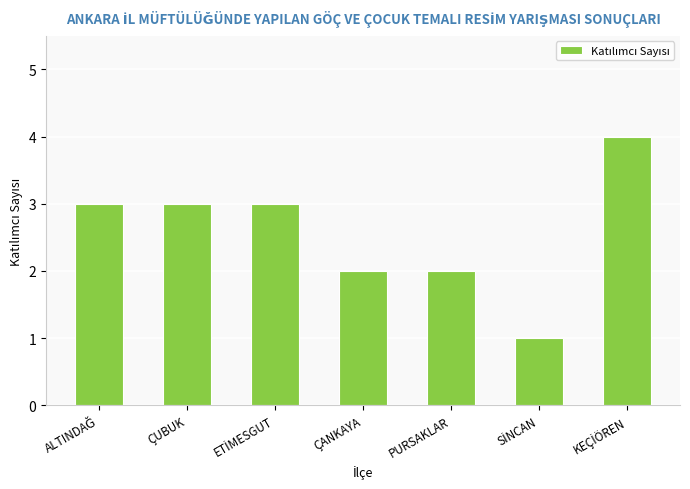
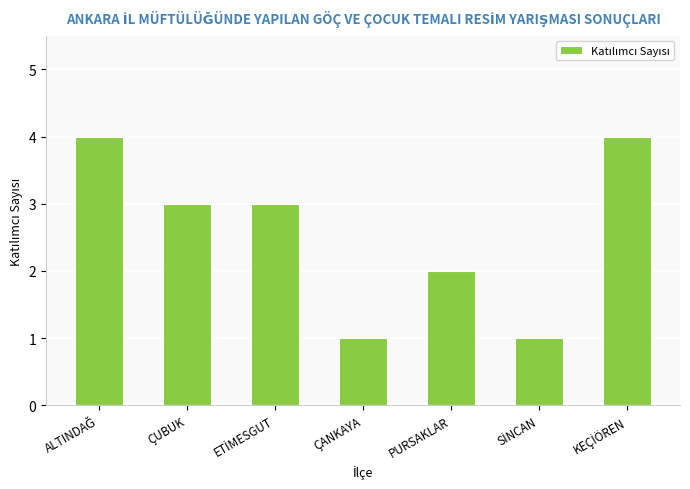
  {
-   "ALTINDAĞ": 3,
+   "ALTINDAĞ": 4,
    "ÇUBUK": 3,
    "ETİMESGUT": 3,
-   "ÇANKAYA": 2,
+   "ÇANKAYA": 1,
    "PURSAKLAR": 2,
    "SİNCAN": 1,
    "KEÇİÖREN": 4
  }
